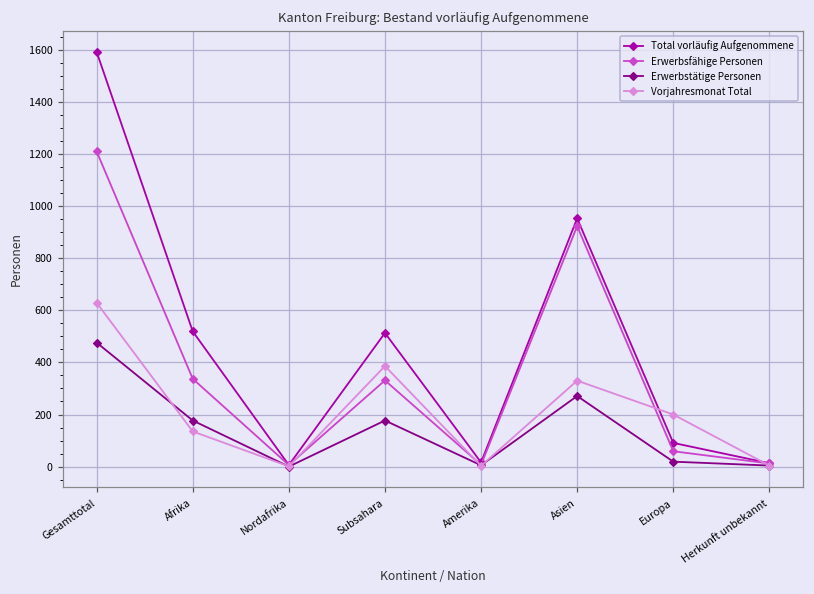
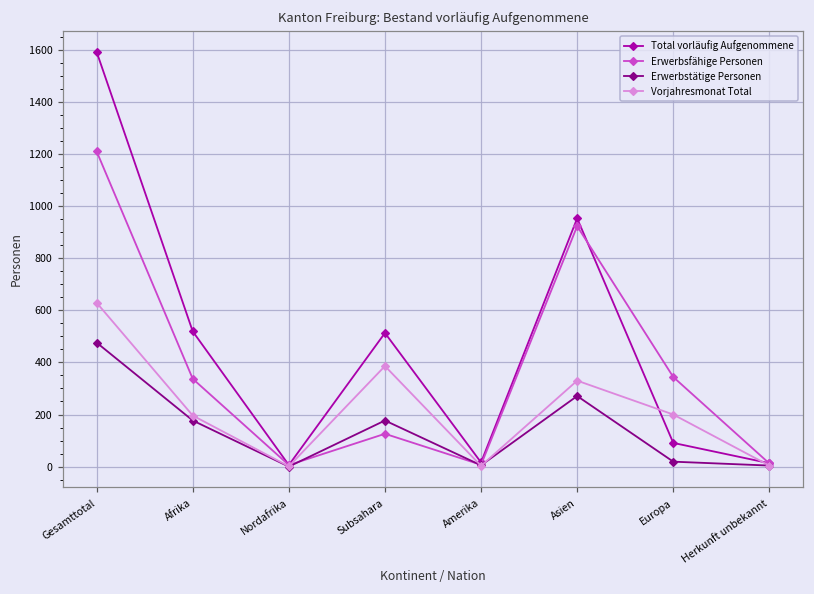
  {
    "Erwerbsfähige Personen": {
      "Gesamttotal": 1210,
      "Afrika": 340,
-     "Subsahara": 330,
+     "Subsahara": 130,
      "Asien": 920,
-     "Europa": 60
+     "Europa": 340
    },
    "Vorjahresmonat Total": {
      "Gesamttotal": 630,
-     "Afrika": 140,
+     "Afrika": 200,
      "Subsahara": 390,
      "Asien": 330,
      "Europa": 200
    }
  }
